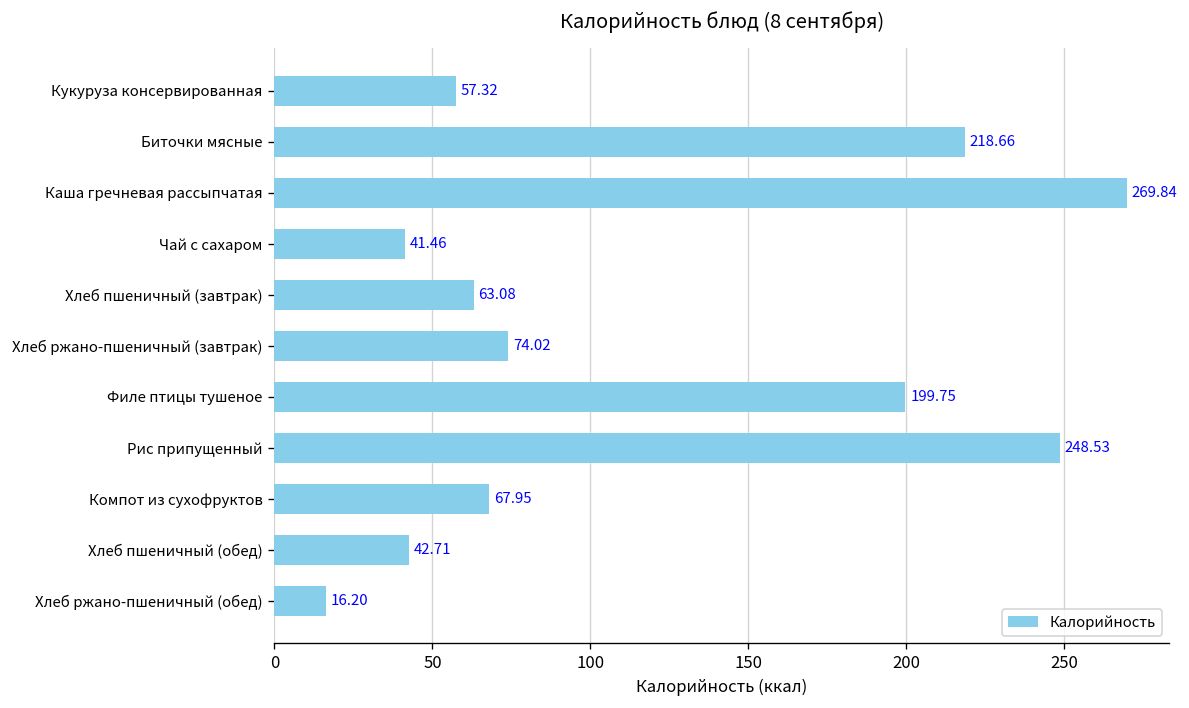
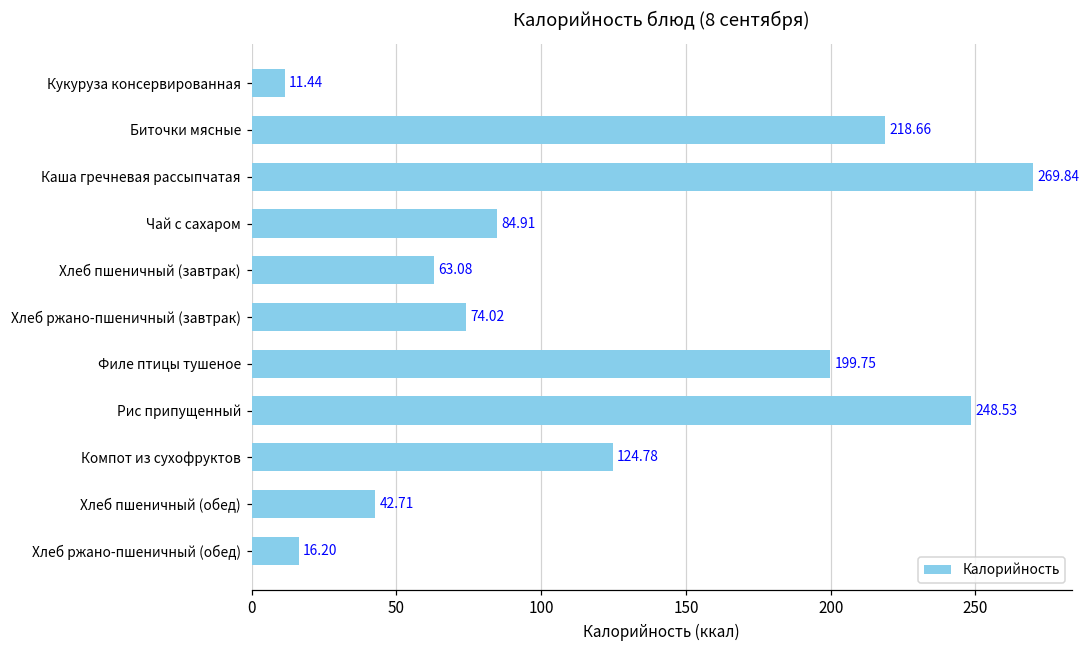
  {
-   "Кукуруза консервированная": 57.32,
+   "Кукуруза консервированная": 11.44,
    "Биточки мясные": 218.66,
    "Каша гречневая рассыпчатая": 269.84,
-   "Чай с сахаром": 41.46,
+   "Чай с сахаром": 84.91,
    "Хлеб пшеничный (завтрак)": 63.08,
    "Хлеб ржано-пшеничный (завтрак)": 74.02,
    "Филе птицы тушеное": 199.75,
    "Рис припущенный": 248.53,
-   "Компот из сухофруктов": 67.95,
+   "Компот из сухофруктов": 124.78,
    "Хлеб пшеничный (обед)": 42.71,
    "Хлеб ржано-пшеничный (обед)": 16.20
  }
